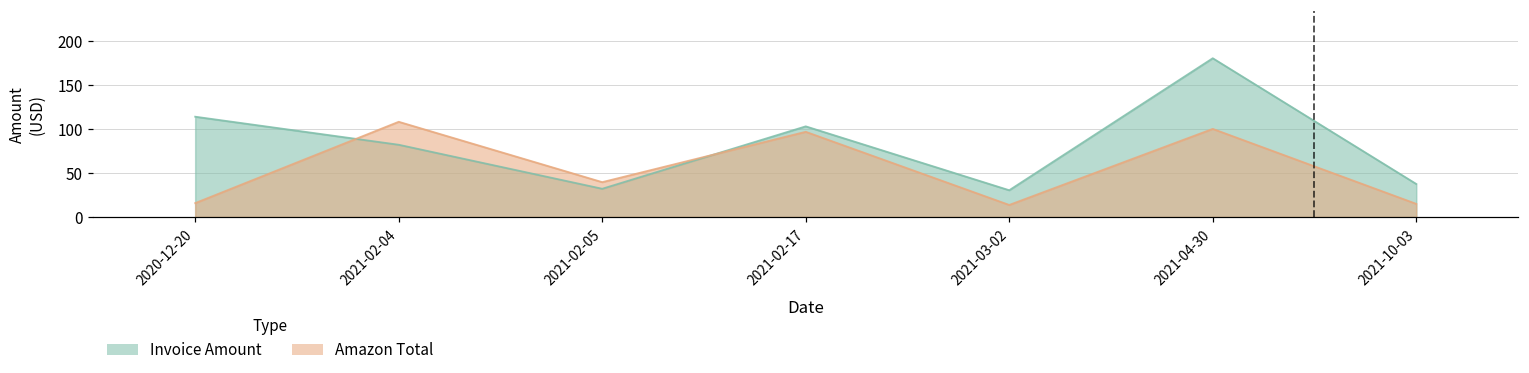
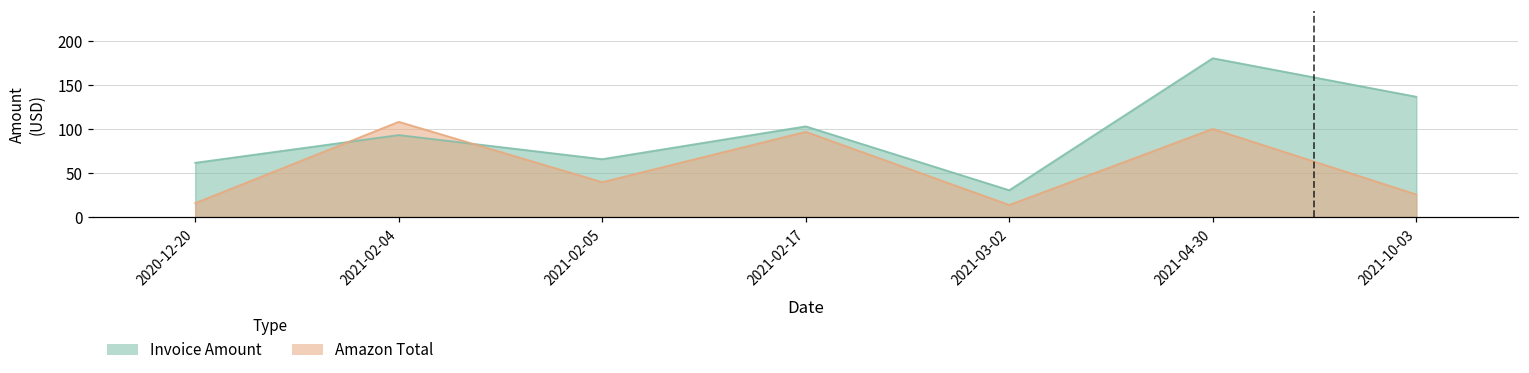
  {
    "Invoice Amount": {
-     "2020-12-20": 110,
-     "2021-02-04": 80,
-     "2021-02-05": 30,
+     "2020-12-20": 60,
+     "2021-02-04": 90,
+     "2021-02-05": 70,
      "2021-02-17": 100,
      "2021-03-02": 30,
      "2021-04-30": 180,
-     "2021-10-03": 40
+     "2021-10-03": 140
    },
    "Amazon Total": {
      "2020-12-20": 20,
      "2021-02-04": 110,
      "2021-02-05": 40,
      "2021-02-17": 100,
      "2021-03-02": 10,
      "2021-04-30": 100,
-     "2021-10-03": 10
+     "2021-10-03": 30
    }
  }
